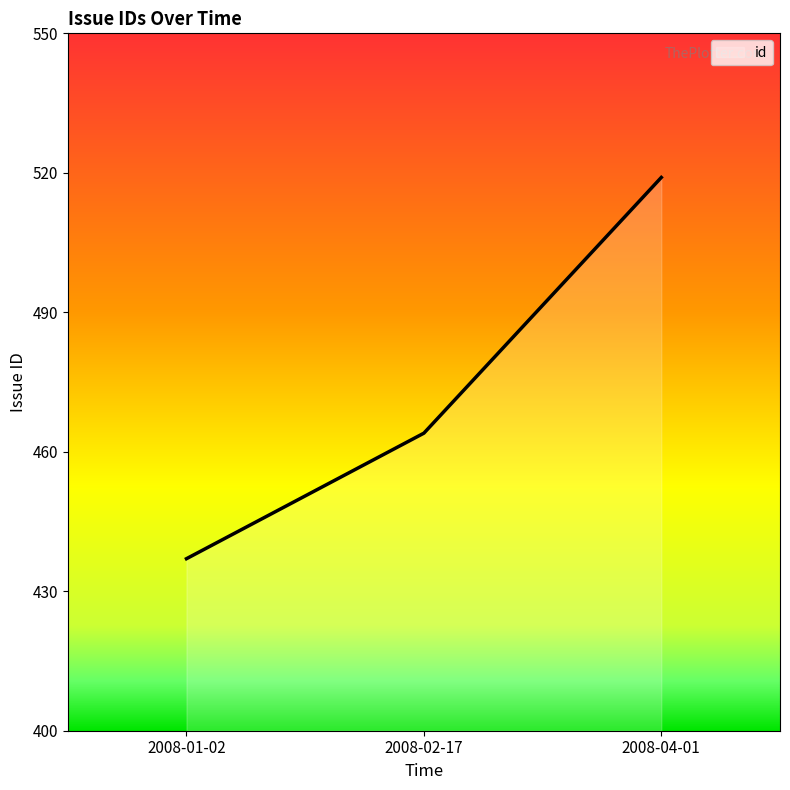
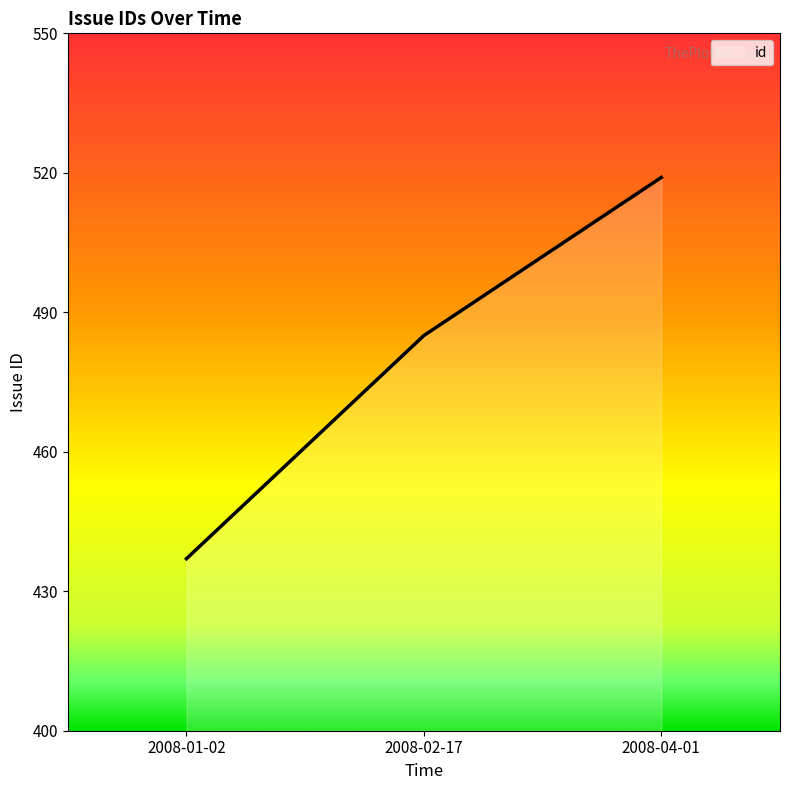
  {
    "2008-01-02": 437,
-   "2008-02-17": 464,
+   "2008-02-17": 485,
    "2008-04-01": 519
  }
